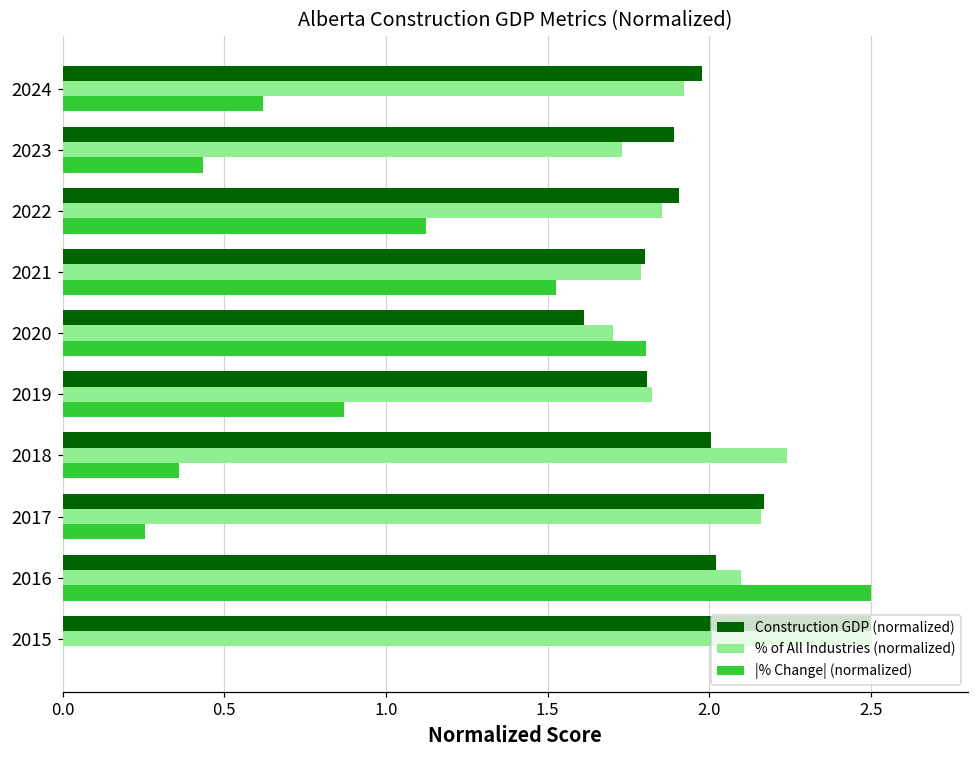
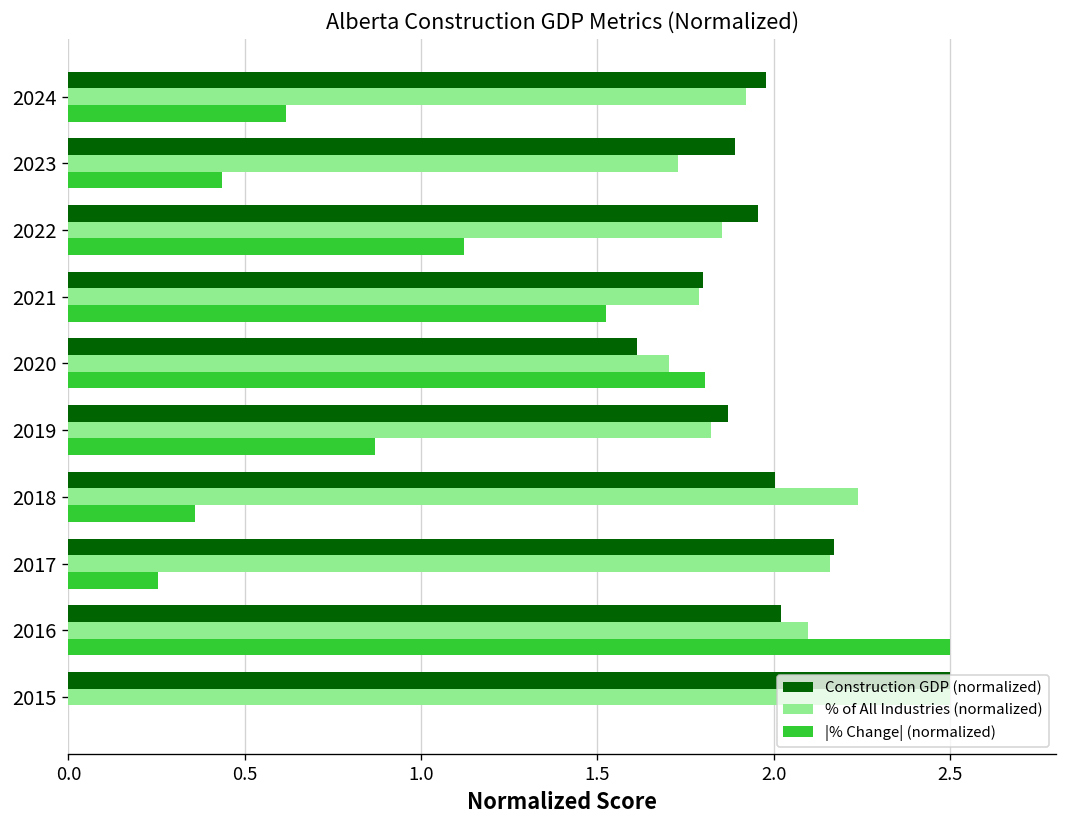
  {
    "Construction GDP (normalized)": {
      "2024": 1.98,
      "2023": 1.89,
-     "2022": 1.91,
+     "2022": 1.95,
      "2021": 1.80,
      "2020": 1.61,
-     "2019": 1.81,
+     "2019": 1.87,
      "2018": 2.00,
      "2017": 2.17,
      "2016": 2.02
    },
    "% of All Industries (normalized)": {
      "2024": 1.92,
      "2023": 1.73,
      "2022": 1.85,
      "2021": 1.79,
      "2020": 1.70,
      "2019": 1.82,
      "2018": 2.24,
      "2017": 2.16,
      "2016": 2.10
    },
    "|% Change| (normalized)": {
      "2024": 0.62,
      "2023": 0.44,
      "2022": 1.12,
      "2021": 1.53,
      "2020": 1.80,
      "2019": 0.87,
      "2018": 0.36,
      "2017": 0.26,
      "2016": 2.50,
      "2015": 0.00
    }
  }
